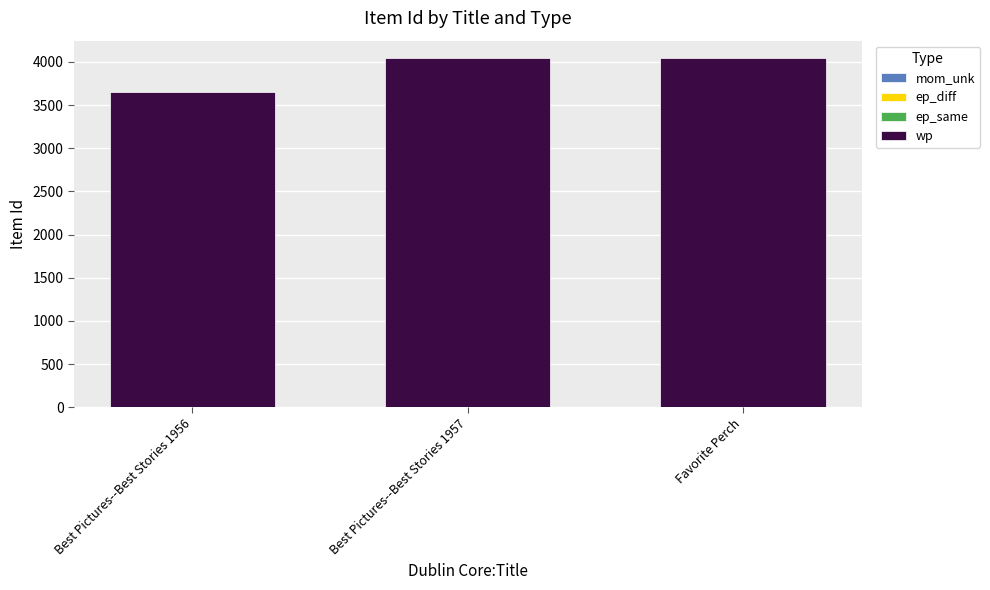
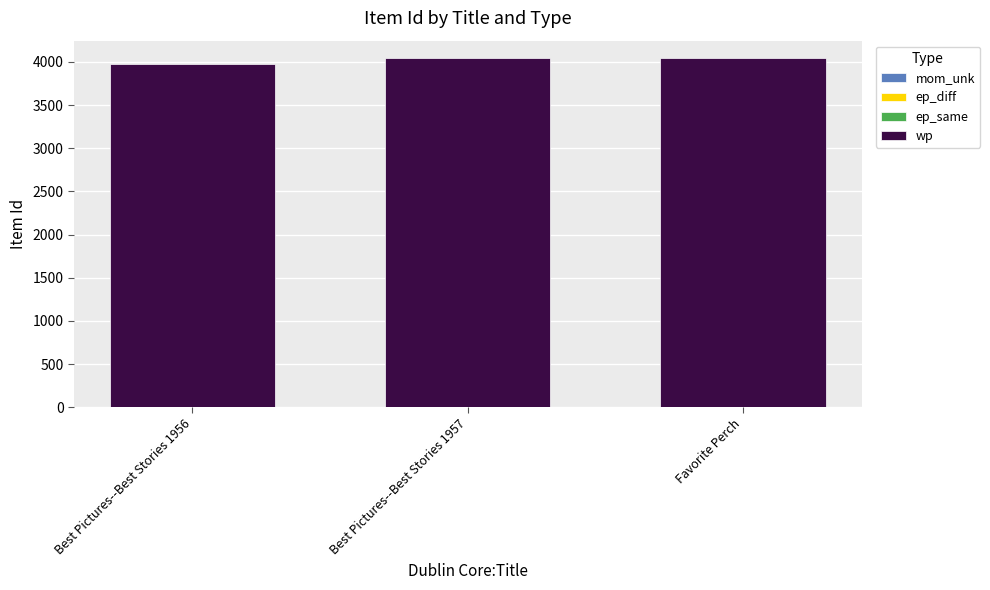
  {
    "ep_same": {
      "Best Pictures--Best Stories 1956": 0,
      "Best Pictures--Best Stories 1957": 0,
      "Favorite Perch": 0
    },
    "wp": {
-     "Best Pictures--Best Stories 1956": 3600,
+     "Best Pictures--Best Stories 1956": 4000,
      "Best Pictures--Best Stories 1957": 4000,
      "Favorite Perch": 4000
    }
  }
